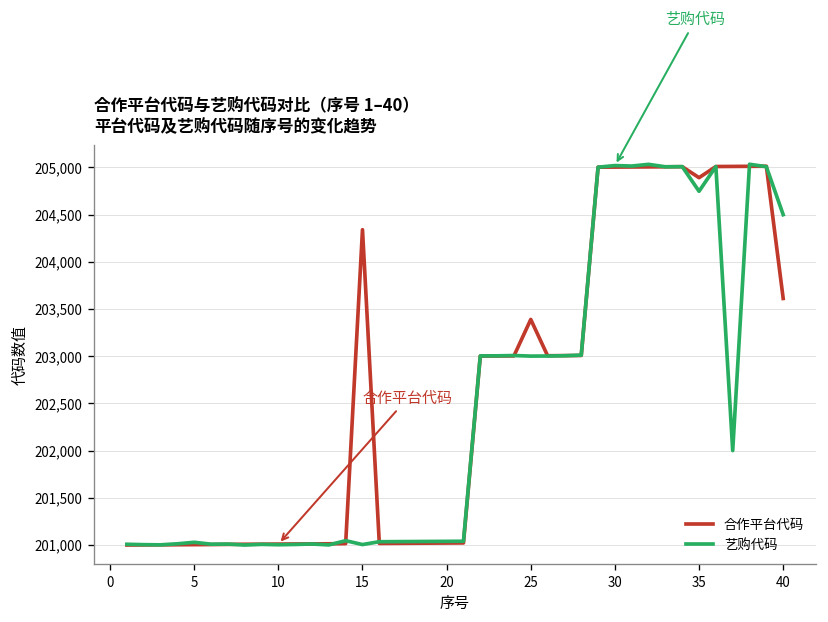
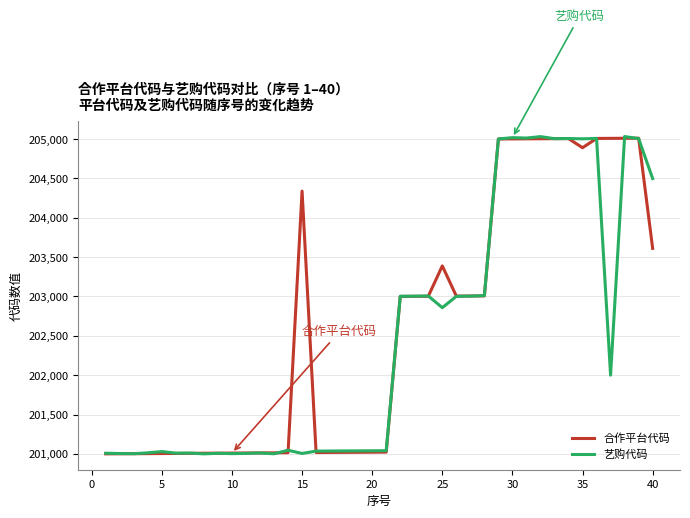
  {
    "合作平台代码": {
      "15": "204,300",
      "25": "203,400",
      "35": "204,900",
      "40": "203,600"
    },
    "艺购代码": {
      "15": "201,000",
-     "25": "203,000",
-     "35": "204,700",
+     "25": "202,900",
+     "35": "205,000",
      "40": "204,500"
    }
  }
